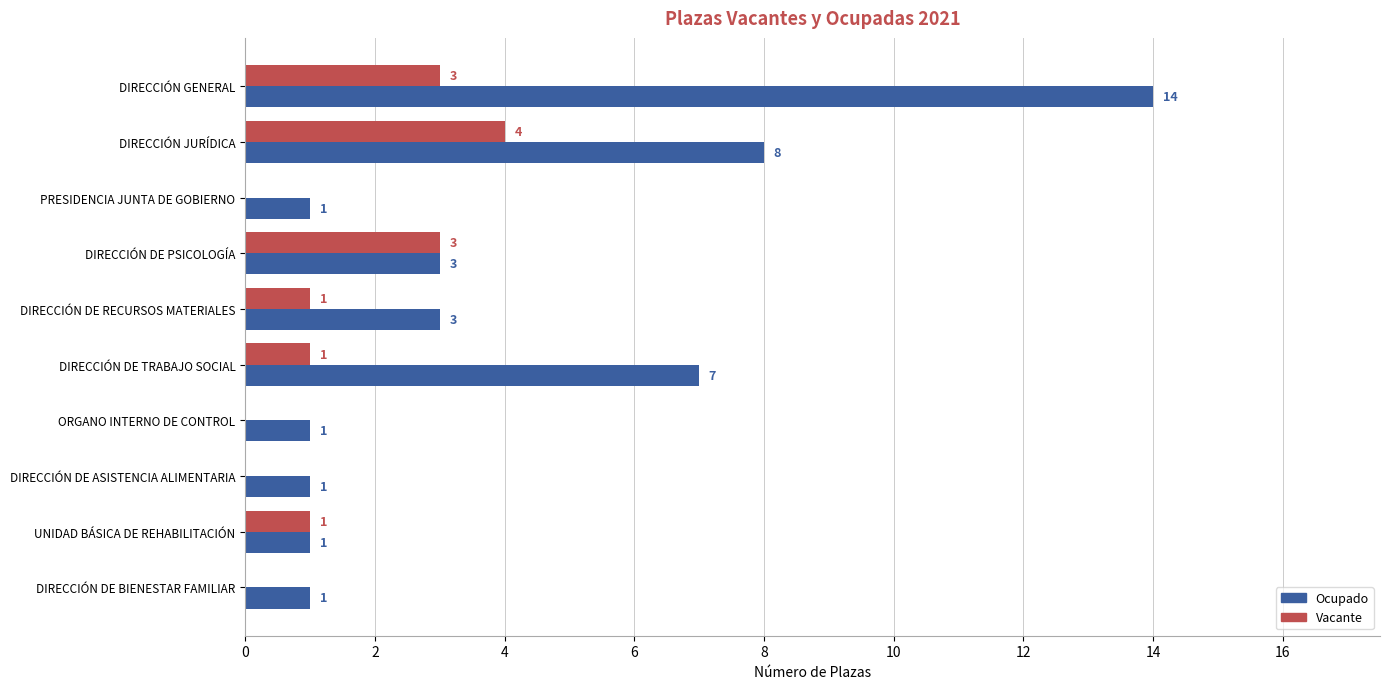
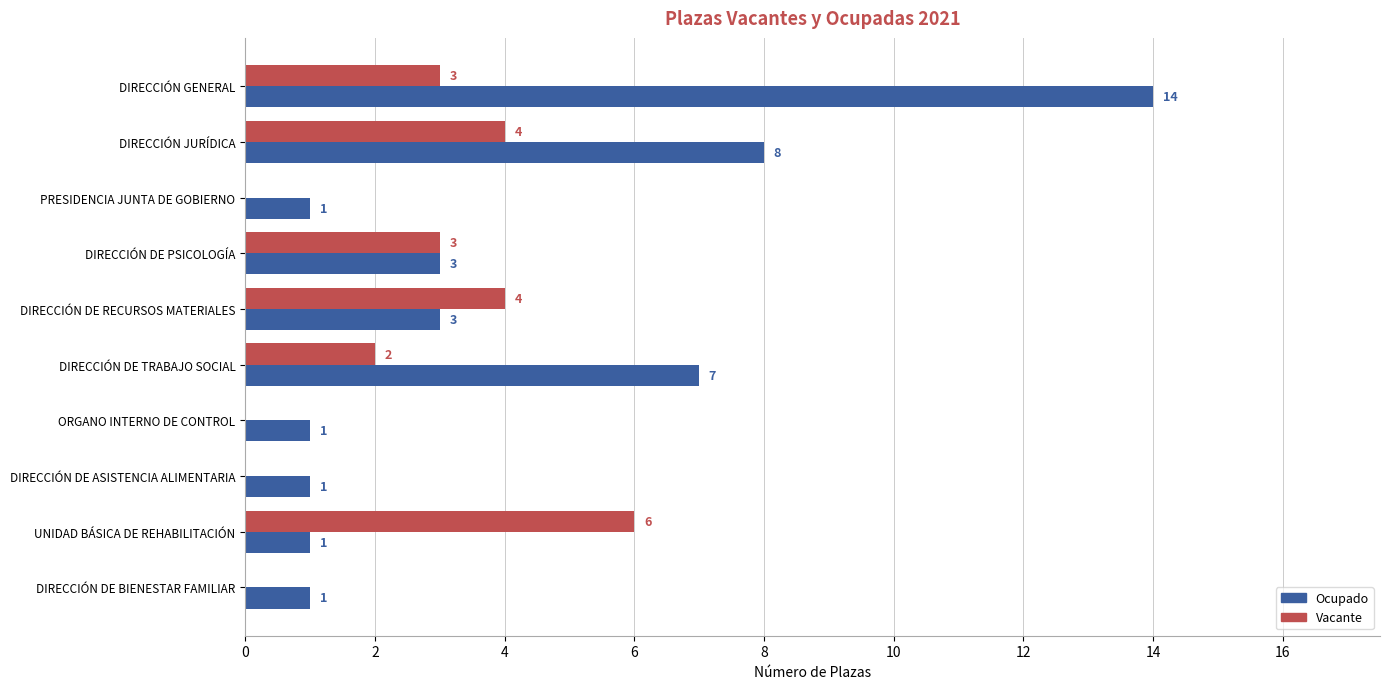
  {
    "Ocupado": {
      "DIRECCIÓN GENERAL": 14,
      "DIRECCIÓN JURÍDICA": 8,
      "PRESIDENCIA JUNTA DE GOBIERNO": 1,
      "DIRECCIÓN DE PSICOLOGÍA": 3,
      "DIRECCIÓN DE RECURSOS MATERIALES": 3,
      "DIRECCIÓN DE TRABAJO SOCIAL": 7,
      "ORGANO INTERNO DE CONTROL": 1,
      "DIRECCIÓN DE ASISTENCIA ALIMENTARIA": 1,
      "UNIDAD BÁSICA DE REHABILITACIÓN": 1,
      "DIRECCIÓN DE BIENESTAR FAMILIAR": 1
    },
    "Vacante": {
      "DIRECCIÓN GENERAL": 3,
      "DIRECCIÓN JURÍDICA": 4,
      "DIRECCIÓN DE PSICOLOGÍA": 3,
-     "DIRECCIÓN DE RECURSOS MATERIALES": 1,
-     "DIRECCIÓN DE TRABAJO SOCIAL": 1,
-     "UNIDAD BÁSICA DE REHABILITACIÓN": 1
+     "DIRECCIÓN DE RECURSOS MATERIALES": 4,
+     "DIRECCIÓN DE TRABAJO SOCIAL": 2,
+     "UNIDAD BÁSICA DE REHABILITACIÓN": 6
    }
  }
